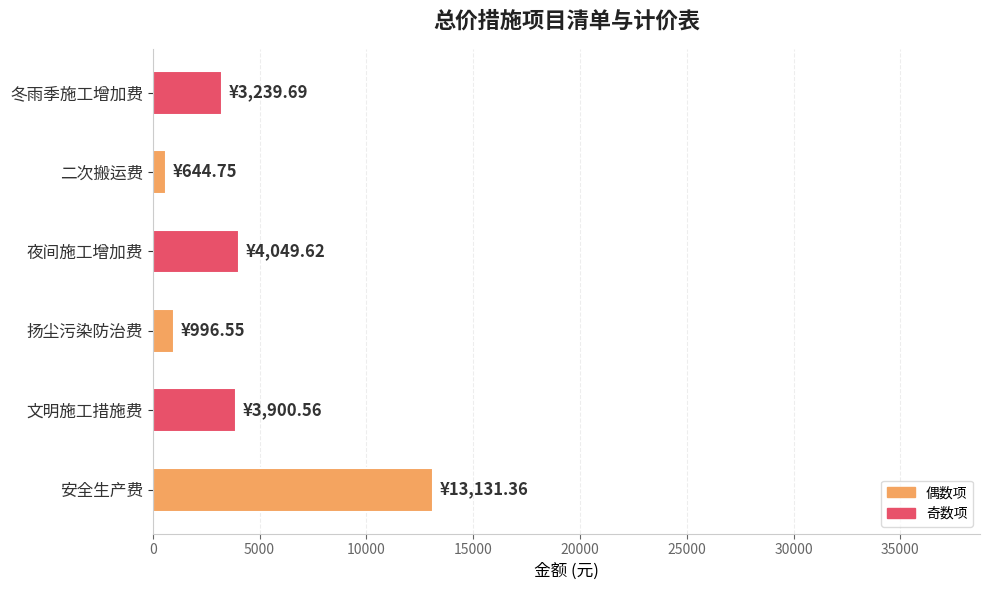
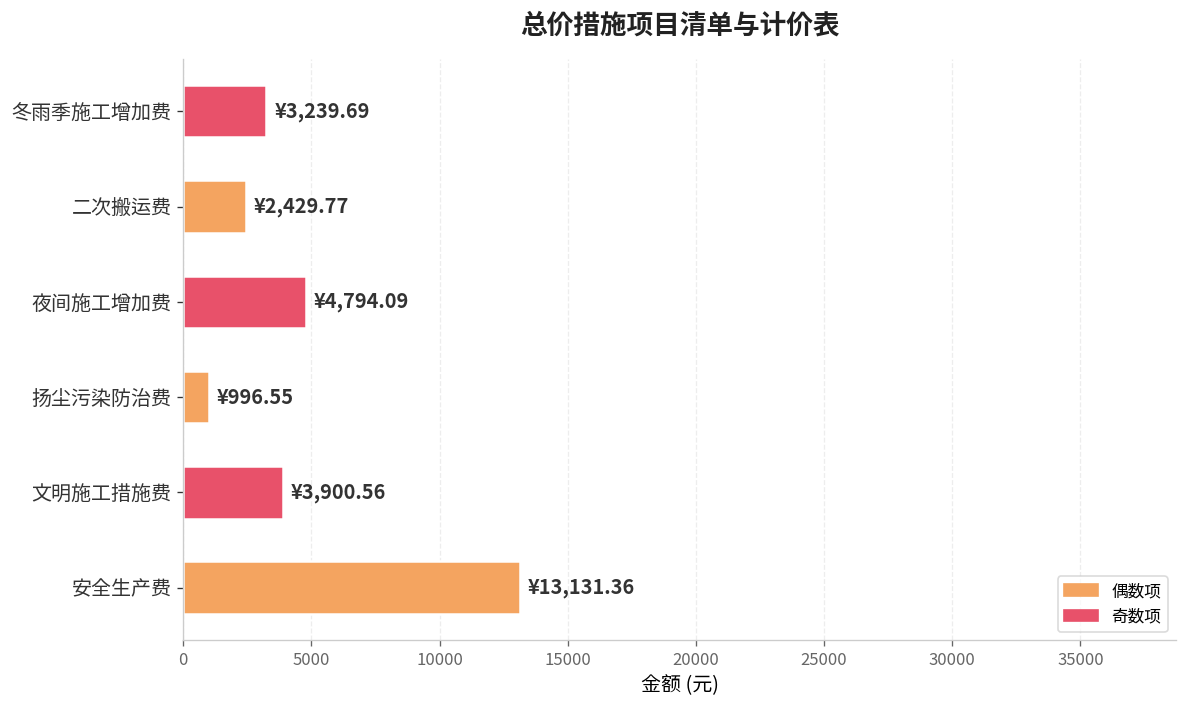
  {
    "冬雨季施工增加费": "¥3,239.69",
-   "二次搬运费": "¥644.75",
-   "夜间施工增加费": "¥4,049.62",
+   "二次搬运费": "¥2,429.77",
+   "夜间施工增加费": "¥4,794.09",
    "扬尘污染防治费": "¥996.55",
    "文明施工措施费": "¥3,900.56",
    "安全生产费": "¥13,131.36"
  }
